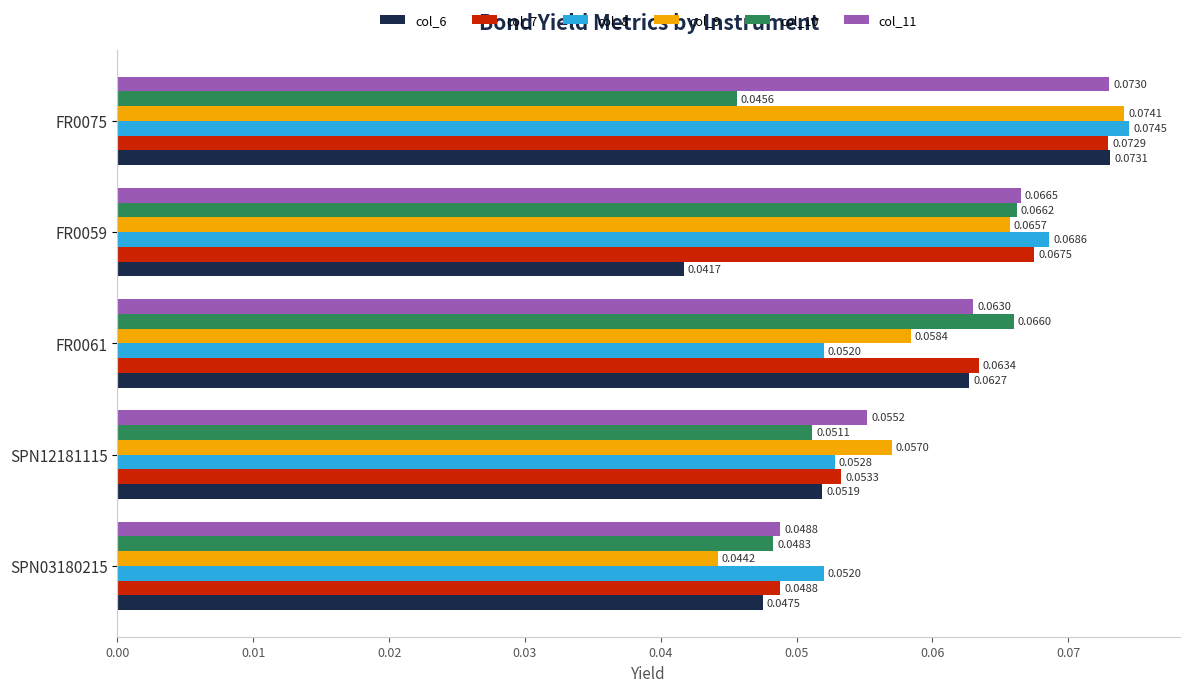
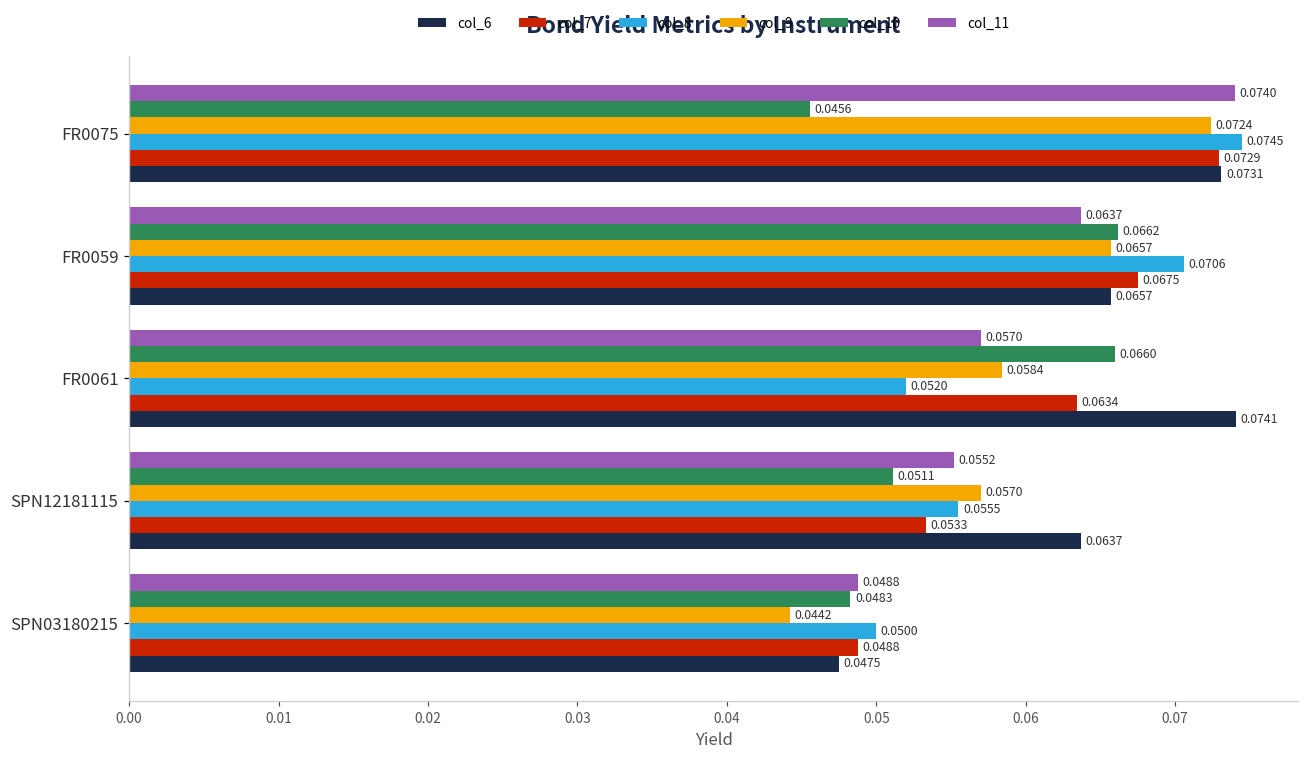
  {
    "col_6": {
      "FR0075": 0.0731,
-     "FR0059": 0.0417,
-     "FR0061": 0.0627,
-     "SPN12181115": 0.0519,
+     "FR0059": 0.0657,
+     "FR0061": 0.0741,
+     "SPN12181115": 0.0637,
      "SPN03180215": 0.0475
    },
    "col_7": {
      "FR0075": 0.0729,
      "FR0059": 0.0675,
      "FR0061": 0.0634,
      "SPN12181115": 0.0533,
      "SPN03180215": 0.0488
    },
    "col_8": {
      "FR0075": 0.0745,
-     "FR0059": 0.0686,
+     "FR0059": 0.0706,
      "FR0061": 0.0520,
-     "SPN12181115": 0.0528,
-     "SPN03180215": 0.0520
+     "SPN12181115": 0.0555,
+     "SPN03180215": 0.0500
    },
    "col_9": {
-     "FR0075": 0.0741,
+     "FR0075": 0.0724,
      "FR0059": 0.0657,
      "FR0061": 0.0584,
      "SPN12181115": 0.0570,
      "SPN03180215": 0.0442
    },
    "col_10": {
      "FR0075": 0.0456,
      "FR0059": 0.0662,
      "FR0061": 0.0660,
      "SPN12181115": 0.0511,
      "SPN03180215": 0.0483
    },
    "col_11": {
-     "FR0075": 0.0730,
-     "FR0059": 0.0665,
-     "FR0061": 0.0630,
+     "FR0075": 0.0740,
+     "FR0059": 0.0637,
+     "FR0061": 0.0570,
      "SPN12181115": 0.0552,
      "SPN03180215": 0.0488
    }
  }
